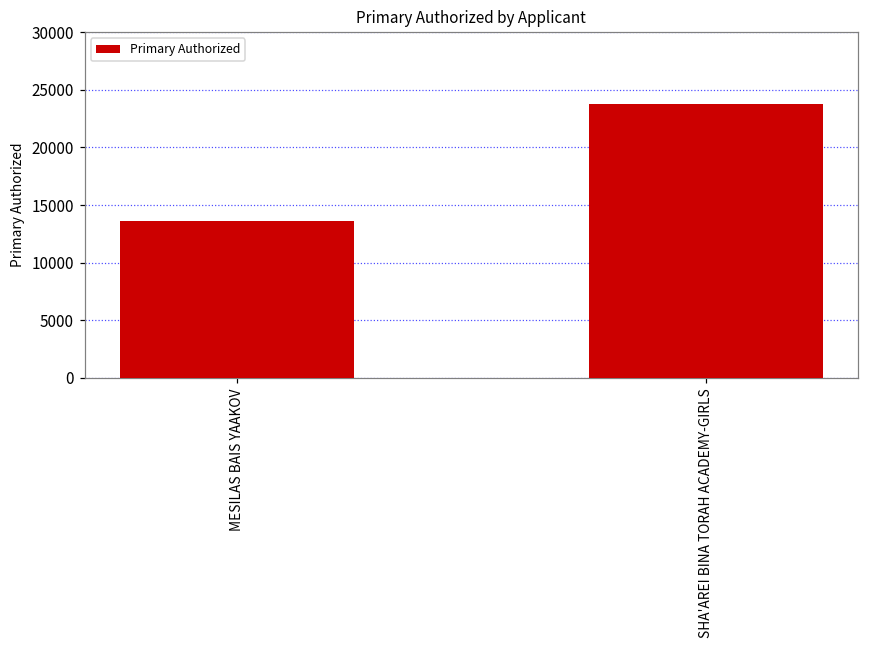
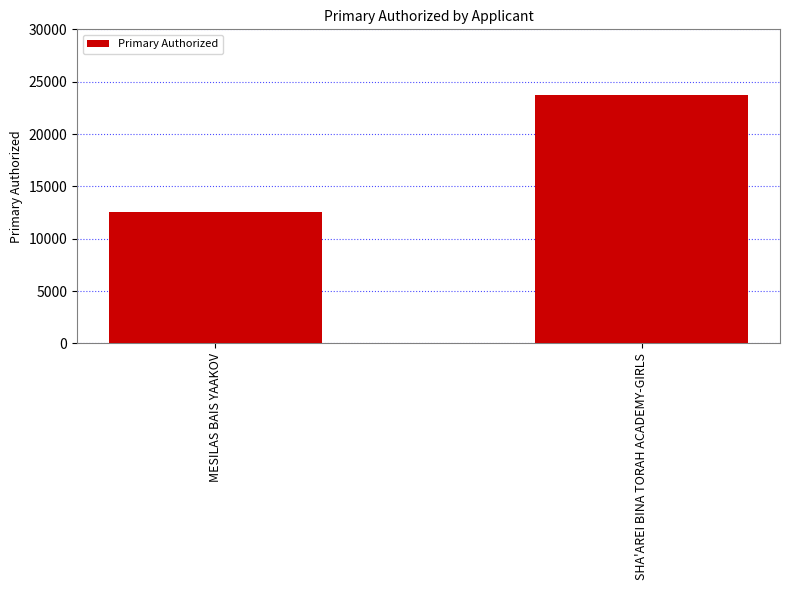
  {
-   "MESILAS BAIS YAAKOV": 13600,
+   "MESILAS BAIS YAAKOV": 12600,
    "SHA'AREI BINA TORAH ACADEMY-GIRLS": 23800
  }
